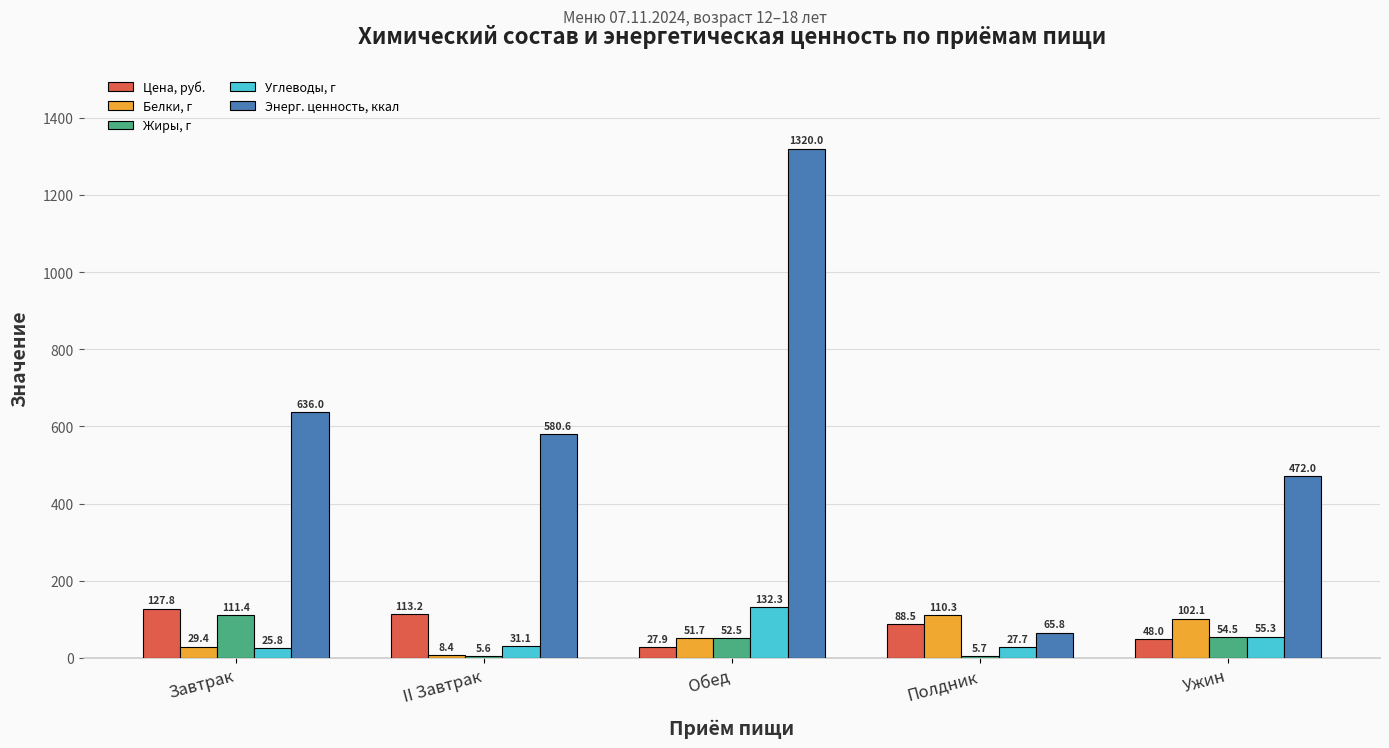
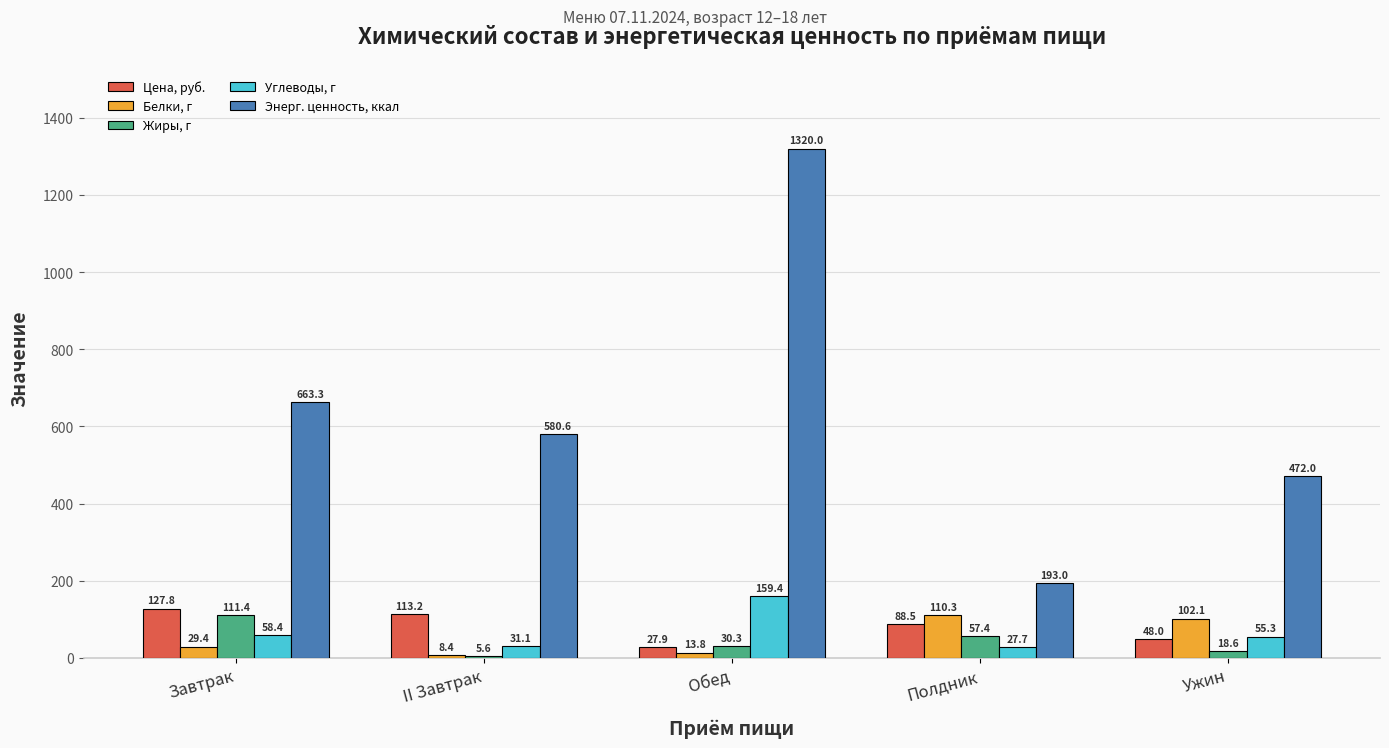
  {
    "Цена, руб.": {
      "Завтрак": 127.8,
      "II Завтрак": 113.2,
      "Обед": 27.9,
      "Полдник": 88.5,
      "Ужин": 48.0
    },
    "Белки, г": {
      "Завтрак": 29.4,
      "II Завтрак": 8.4,
-     "Обед": 51.7,
+     "Обед": 13.8,
      "Полдник": 110.3,
      "Ужин": 102.1
    },
    "Жиры, г": {
      "Завтрак": 111.4,
      "II Завтрак": 5.6,
-     "Обед": 52.5,
-     "Полдник": 5.7,
-     "Ужин": 54.5
+     "Обед": 30.3,
+     "Полдник": 57.4,
+     "Ужин": 18.6
    },
    "Углеводы, г": {
-     "Завтрак": 25.8,
+     "Завтрак": 58.4,
      "II Завтрак": 31.1,
-     "Обед": 132.3,
+     "Обед": 159.4,
      "Полдник": 27.7,
      "Ужин": 55.3
    },
    "Энерг. ценность, ккал": {
-     "Завтрак": 636.0,
+     "Завтрак": 663.3,
      "II Завтрак": 580.6,
      "Обед": 1320.0,
-     "Полдник": 65.8,
+     "Полдник": 193.0,
      "Ужин": 472.0
    }
  }
